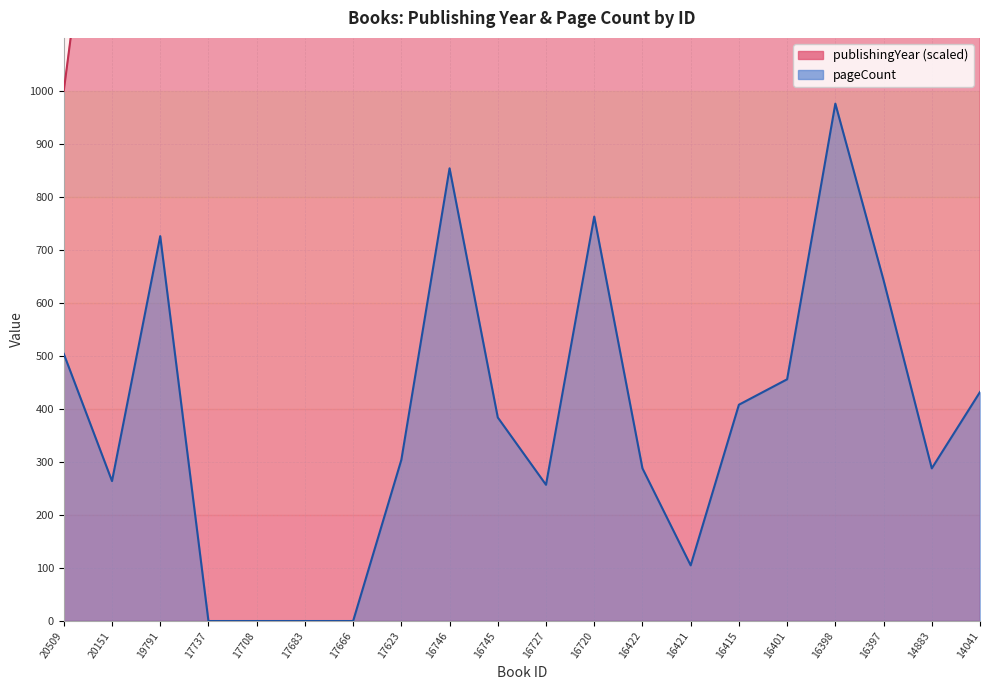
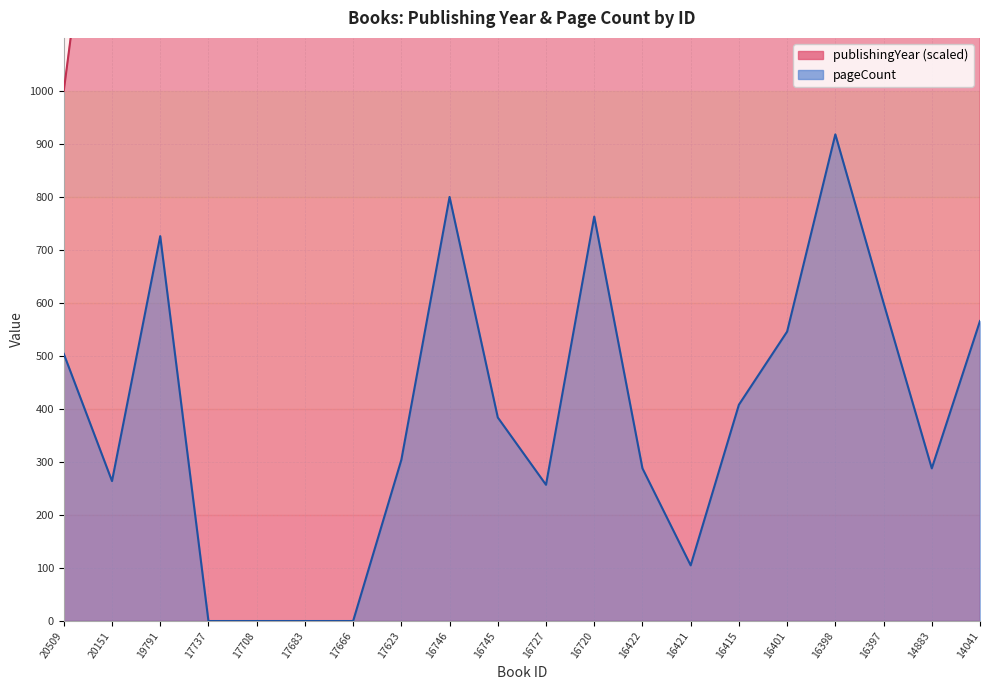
  {
    "pageCount": {
      "20509": 500,
      "20151": 260,
      "19791": 730,
      "17737": 0,
      "17708": 0,
      "17683": 0,
      "17666": 0,
      "17623": 300,
-     "16746": 850,
+     "16746": 800,
      "16745": 380,
      "16727": 260,
      "16720": 760,
      "16422": 290,
      "16421": 110,
      "16415": 410,
-     "16401": 460,
-     "16398": 980,
-     "16397": 640,
+     "16401": 550,
+     "16398": 920,
+     "16397": 600,
      "14883": 290,
-     "14041": 430
+     "14041": 570
    }
  }
